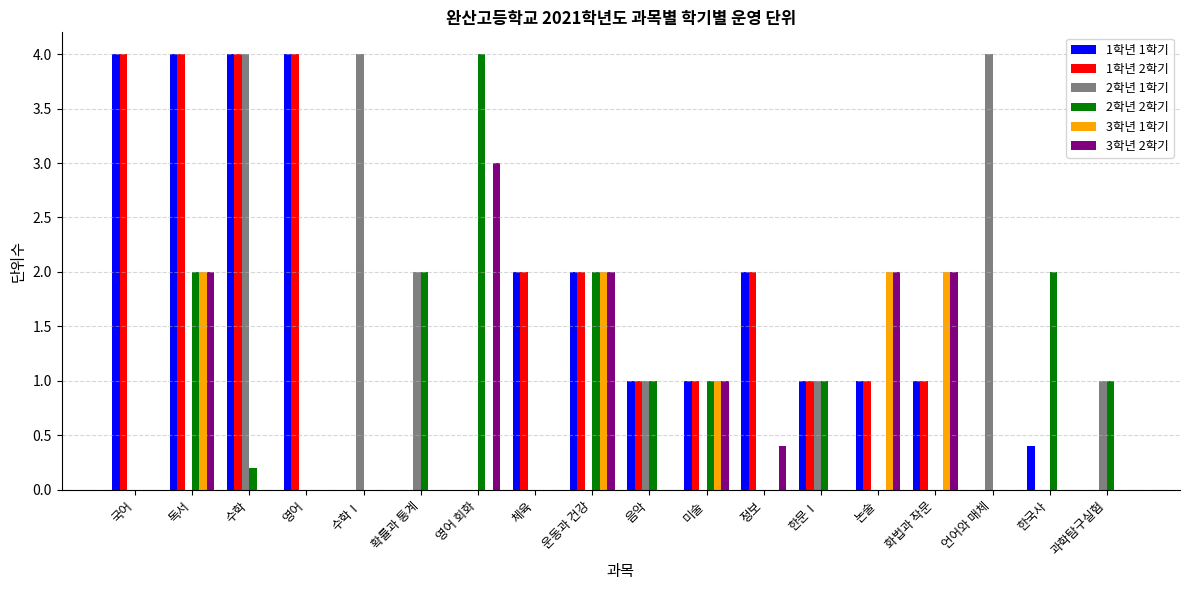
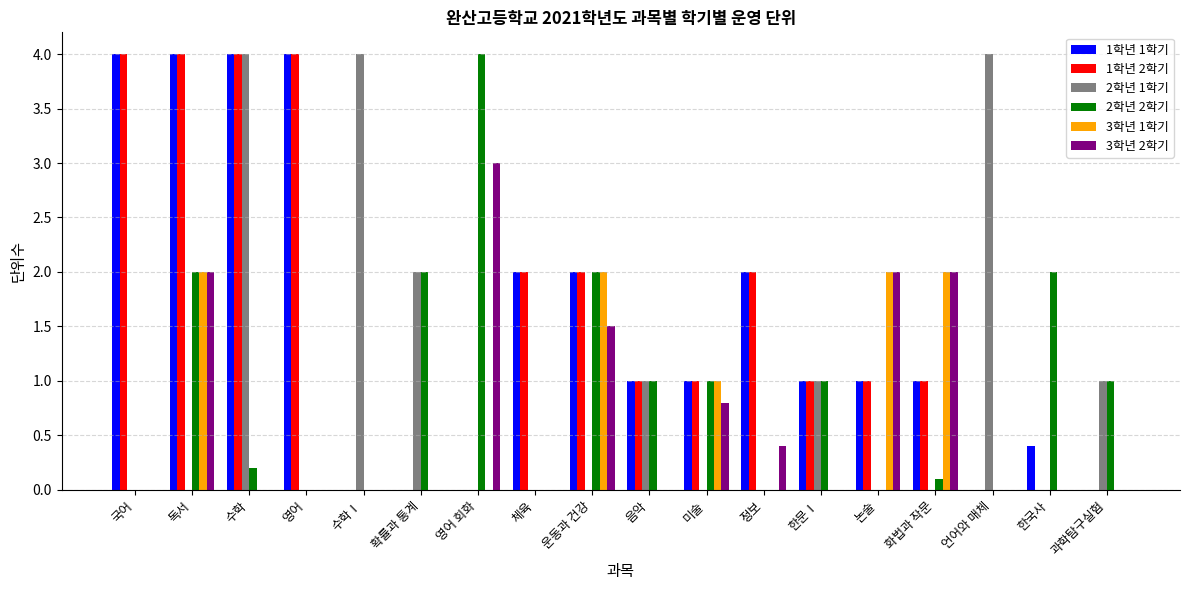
  {
    "1학년 1학기": {
      "국어": 4.0,
      "독서": 4.0,
      "수학": 4.0,
      "영어": 4.0,
      "수학Ⅰ": 0.0,
      "확률과 통계": 0.0,
      "영어 회화": 0.0,
      "체육": 2.0,
      "운동과 건강": 2.0,
      "음악": 1.0,
      "미술": 1.0,
      "정보": 2.0,
      "한문Ⅰ": 1.0,
      "논술": 1.0,
      "화법과 작문": 1.0,
      "언어와 매체": 0.0,
      "한국사": 0.4,
      "과학탐구실험": 0.0
    },
    "1학년 2학기": {
      "국어": 4.0,
      "독서": 4.0,
      "수학": 4.0,
      "영어": 4.0,
      "수학Ⅰ": 0.0,
      "확률과 통계": 0.0,
      "영어 회화": 0.0,
      "체육": 2.0,
      "운동과 건강": 2.0,
      "음악": 1.0,
      "미술": 1.0,
      "정보": 2.0,
      "한문Ⅰ": 1.0,
      "논술": 1.0,
      "화법과 작문": 1.0,
      "언어와 매체": 0.0,
      "한국사": 0.0,
      "과학탐구실험": 0.0
    },
    "2학년 1학기": {
      "국어": 0.0,
      "독서": 0.0,
      "수학": 4.0,
      "영어": 0.0,
      "수학Ⅰ": 4.0,
      "확률과 통계": 2.0,
      "영어 회화": 0.0,
      "체육": 0.0,
      "운동과 건강": 0.0,
      "음악": 1.0,
      "미술": 0.0,
      "정보": 0.0,
      "한문Ⅰ": 1.0,
      "논술": 0.0,
      "화법과 작문": 0.0,
      "언어와 매체": 4.0,
      "한국사": 0.0,
      "과학탐구실험": 1.0
    },
    "2학년 2학기": {
      "국어": 0.0,
      "독서": 2.0,
      "수학": 0.2,
      "영어": 0.0,
      "수학Ⅰ": 0.0,
      "확률과 통계": 2.0,
      "영어 회화": 4.0,
      "체육": 0.0,
      "운동과 건강": 2.0,
      "음악": 1.0,
      "미술": 1.0,
      "정보": 0.0,
      "한문Ⅰ": 1.0,
      "논술": 0.0,
-     "화법과 작문": 0.0,
+     "화법과 작문": 0.1,
      "언어와 매체": 0.0,
      "한국사": 2.0,
      "과학탐구실험": 1.0
    },
    "3학년 1학기": {
      "국어": 0.0,
      "독서": 2.0,
      "수학": 0.0,
      "영어": 0.0,
      "수학Ⅰ": 0.0,
      "확률과 통계": 0.0,
      "영어 회화": 0.0,
      "체육": 0.0,
      "운동과 건강": 2.0,
      "음악": 0.0,
      "미술": 1.0,
      "정보": 0.0,
      "한문Ⅰ": 0.0,
      "논술": 2.0,
      "화법과 작문": 2.0,
      "언어와 매체": 0.0,
      "한국사": 0.0,
      "과학탐구실험": 0.0
    },
    "3학년 2학기": {
      "국어": 0.0,
      "독서": 2.0,
      "수학": 0.0,
      "영어": 0.0,
      "수학Ⅰ": 0.0,
      "확률과 통계": 0.0,
      "영어 회화": 3.0,
      "체육": 0.0,
-     "운동과 건강": 2.0,
+     "운동과 건강": 1.5,
      "음악": 0.0,
-     "미술": 1.0,
+     "미술": 0.8,
      "정보": 0.4,
      "한문Ⅰ": 0.0,
      "논술": 2.0,
      "화법과 작문": 2.0,
      "언어와 매체": 0.0,
      "한국사": 0.0,
      "과학탐구실험": 0.0
    }
  }
